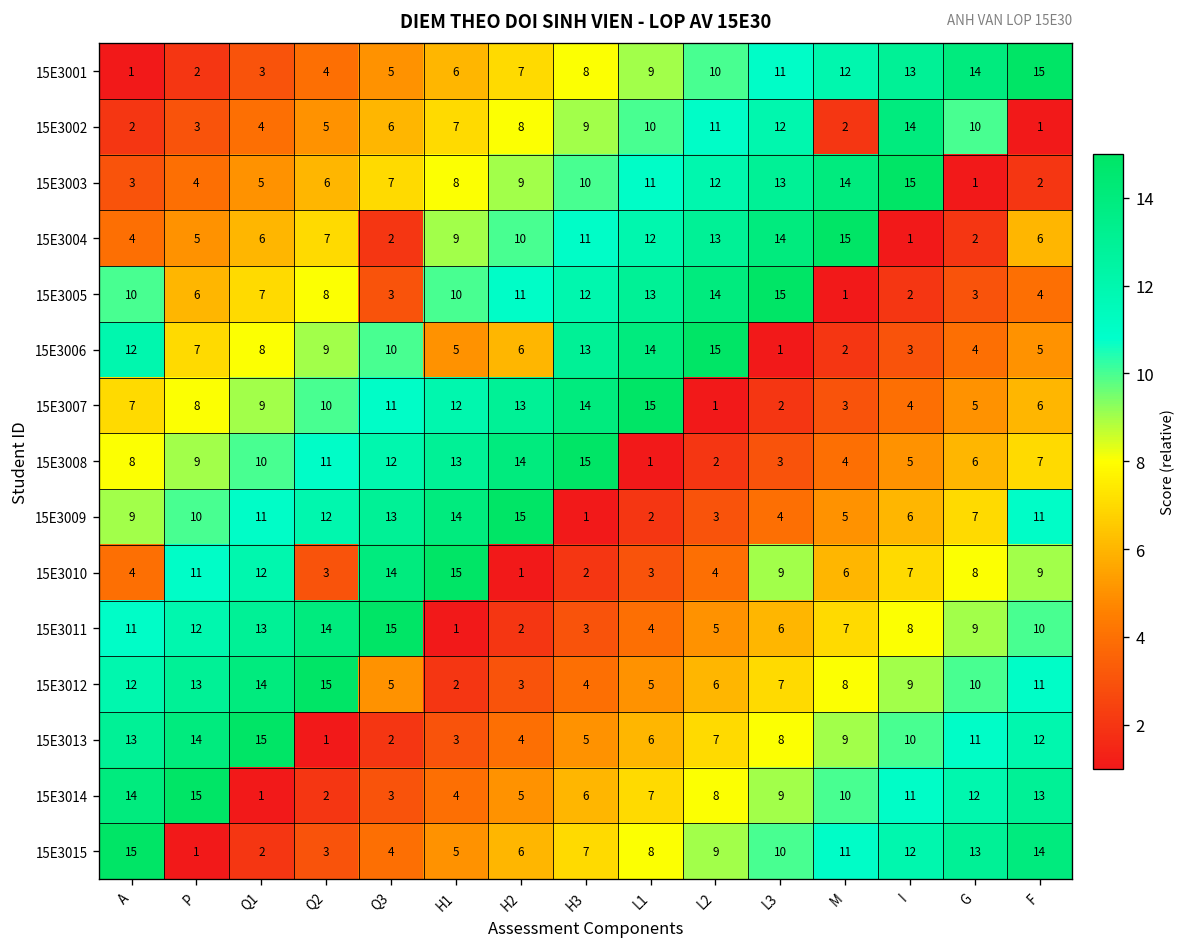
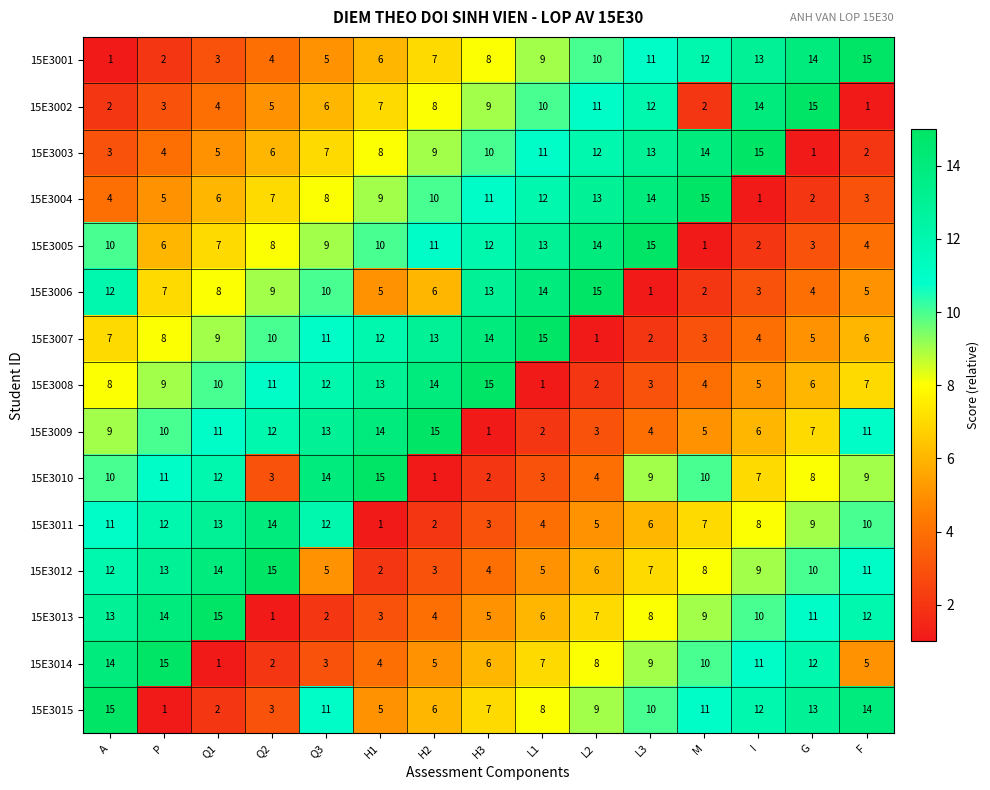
  {
    "15E3002": {
      "A": 2,
      "P": 3,
      "Q1": 4,
      "Q2": 5,
      "Q3": 6,
      "H1": 7,
      "H2": 8,
      "H3": 9,
      "L1": 10,
      "L2": 11,
      "L3": 12,
      "M": 2,
      "I": 14,
-     "G": 10,
+     "G": 15,
      "F": 1
    },
    "15E3004": {
      "A": 4,
      "P": 5,
      "Q1": 6,
      "Q2": 7,
-     "Q3": 2,
+     "Q3": 8,
      "H1": 9,
      "H2": 10,
      "H3": 11,
      "L1": 12,
      "L2": 13,
      "L3": 14,
      "M": 15,
      "I": 1,
      "G": 2,
-     "F": 6
+     "F": 3
    },
    "15E3005": {
      "A": 10,
      "P": 6,
      "Q1": 7,
      "Q2": 8,
-     "Q3": 3,
+     "Q3": 9,
      "H1": 10,
      "H2": 11,
      "H3": 12,
      "L1": 13,
      "L2": 14,
      "L3": 15,
      "M": 1,
      "I": 2,
      "G": 3,
      "F": 4
    },
    "15E3010": {
-     "A": 4,
+     "A": 10,
      "P": 11,
      "Q1": 12,
      "Q2": 3,
      "Q3": 14,
      "H1": 15,
      "H2": 1,
      "H3": 2,
      "L1": 3,
      "L2": 4,
      "L3": 9,
-     "M": 6,
+     "M": 10,
      "I": 7,
      "G": 8,
      "F": 9
    },
    "15E3011": {
      "A": 11,
      "P": 12,
      "Q1": 13,
      "Q2": 14,
-     "Q3": 15,
+     "Q3": 12,
      "H1": 1,
      "H2": 2,
      "H3": 3,
      "L1": 4,
      "L2": 5,
      "L3": 6,
      "M": 7,
      "I": 8,
      "G": 9,
      "F": 10
    },
    "15E3014": {
      "A": 14,
      "P": 15,
      "Q1": 1,
      "Q2": 2,
      "Q3": 3,
      "H1": 4,
      "H2": 5,
      "H3": 6,
      "L1": 7,
      "L2": 8,
      "L3": 9,
      "M": 10,
      "I": 11,
      "G": 12,
-     "F": 13
+     "F": 5
    },
    "15E3015": {
      "A": 15,
      "P": 1,
      "Q1": 2,
      "Q2": 3,
-     "Q3": 4,
+     "Q3": 11,
      "H1": 5,
      "H2": 6,
      "H3": 7,
      "L1": 8,
      "L2": 9,
      "L3": 10,
      "M": 11,
      "I": 12,
      "G": 13,
      "F": 14
    }
  }
